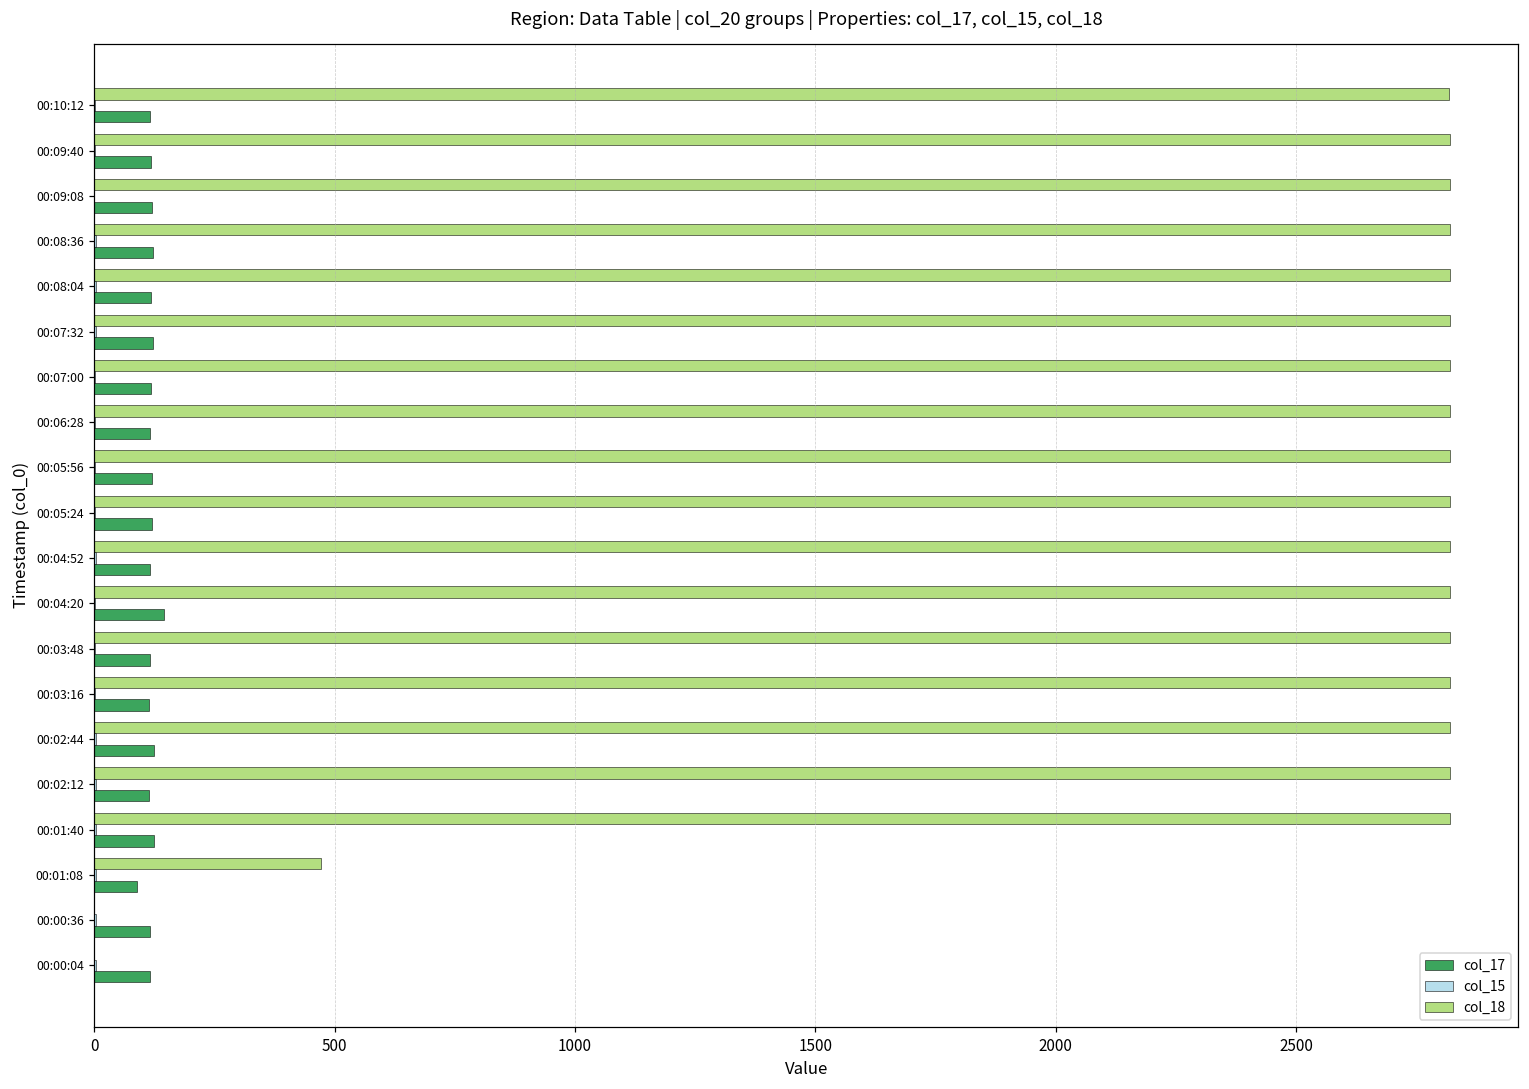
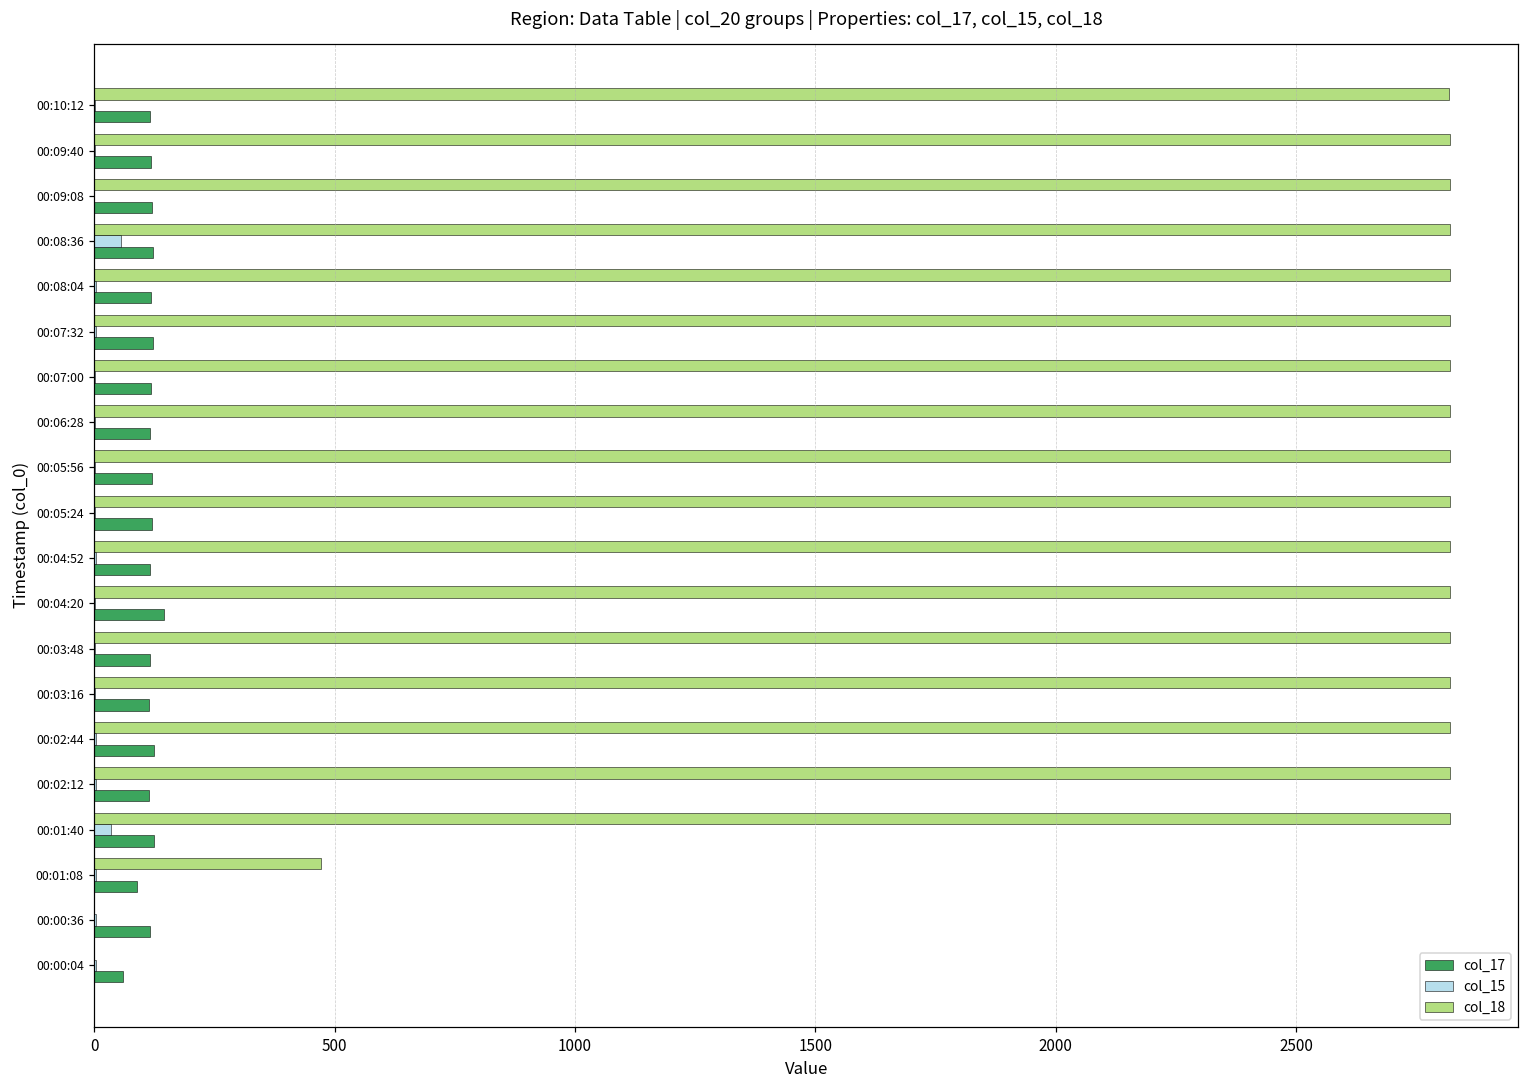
  {
    "col_17": {
      "00:10:12": 120,
      "00:09:40": 120,
      "00:09:08": 120,
      "00:08:36": 120,
      "00:08:04": 120,
      "00:07:32": 120,
      "00:07:00": 120,
      "00:06:28": 120,
      "00:05:56": 120,
      "00:05:24": 120,
      "00:04:52": 120,
      "00:04:20": 150,
      "00:03:48": 120,
      "00:03:16": 110,
      "00:02:44": 120,
      "00:02:12": 110,
      "00:01:40": 120,
      "00:01:08": 90,
      "00:00:36": 120,
-     "00:00:04": 120
+     "00:00:04": 60
    },
    "col_15": {
      "00:09:08": 0,
-     "00:08:36": 0,
-     "00:01:40": 0
+     "00:08:36": 60,
+     "00:01:40": 30
    },
    "col_18": {
      "00:10:12": 2820,
      "00:09:40": 2820,
      "00:09:08": 2820,
      "00:08:36": 2820,
      "00:08:04": 2820,
      "00:07:32": 2820,
      "00:07:00": 2820,
      "00:06:28": 2820,
      "00:05:56": 2820,
      "00:05:24": 2820,
      "00:04:52": 2820,
      "00:04:20": 2820,
      "00:03:48": 2820,
      "00:03:16": 2820,
      "00:02:44": 2820,
      "00:02:12": 2820,
      "00:01:40": 2820,
      "00:01:08": 470,
      "00:00:36": 0,
      "00:00:04": 0
    }
  }
